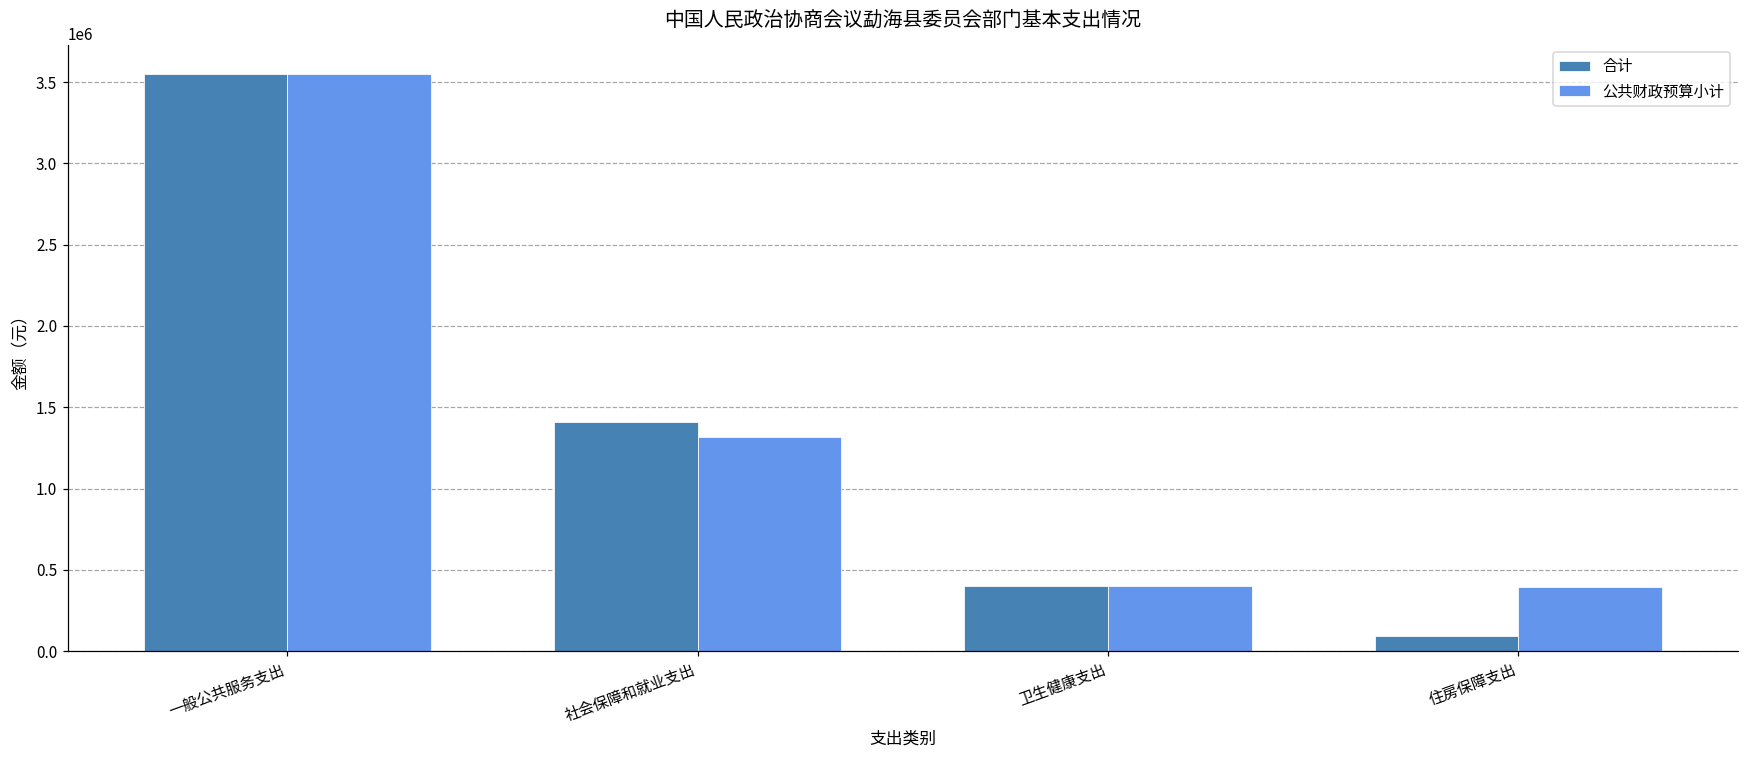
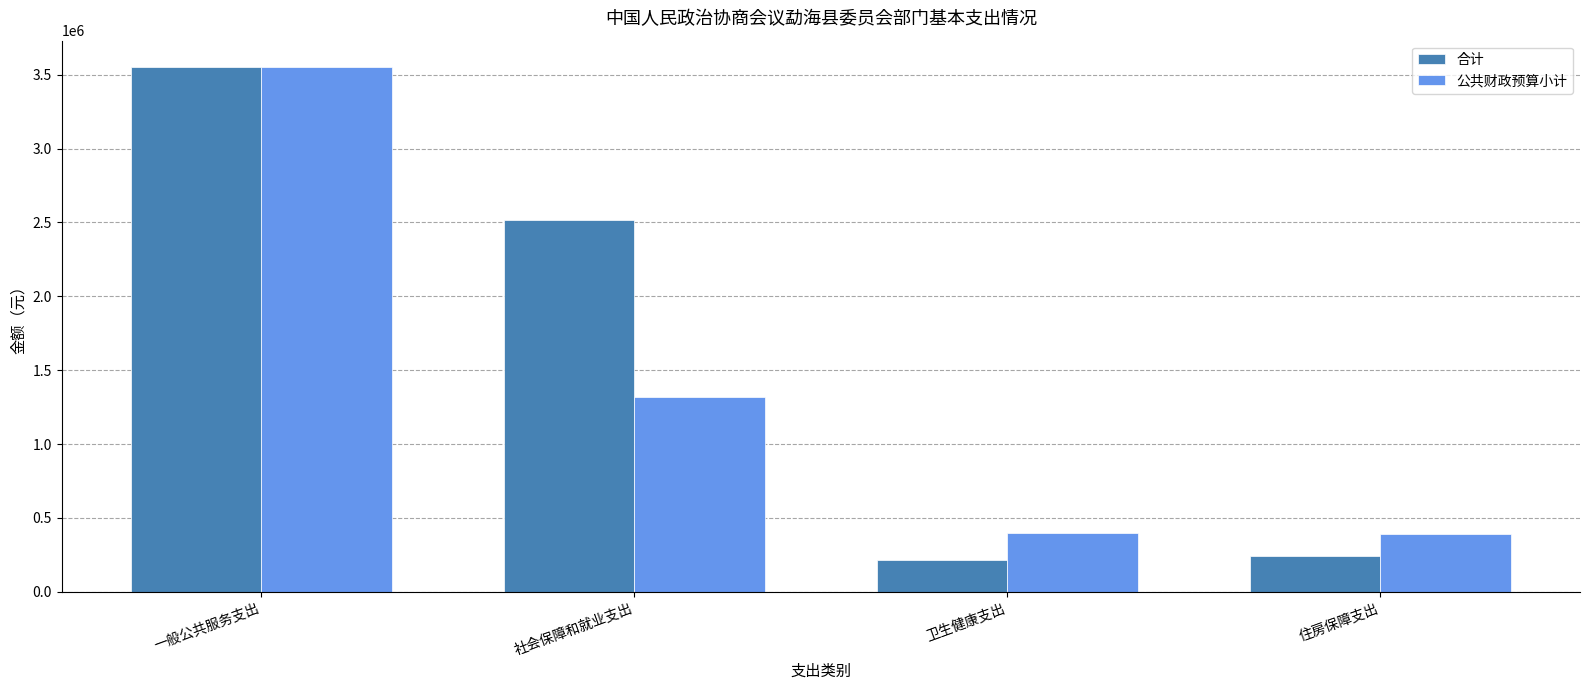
  {
    "合计": {
      "一般公共服务支出": 3550000,
-     "社会保障和就业支出": 1410000,
-     "卫生健康支出": 400000,
-     "住房保障支出": 90000
+     "社会保障和就业支出": 2520000,
+     "卫生健康支出": 210000,
+     "住房保障支出": 250000
    },
    "公共财政预算小计": {
      "一般公共服务支出": 3550000,
      "社会保障和就业支出": 1320000,
      "卫生健康支出": 400000,
      "住房保障支出": 390000
    }
  }
